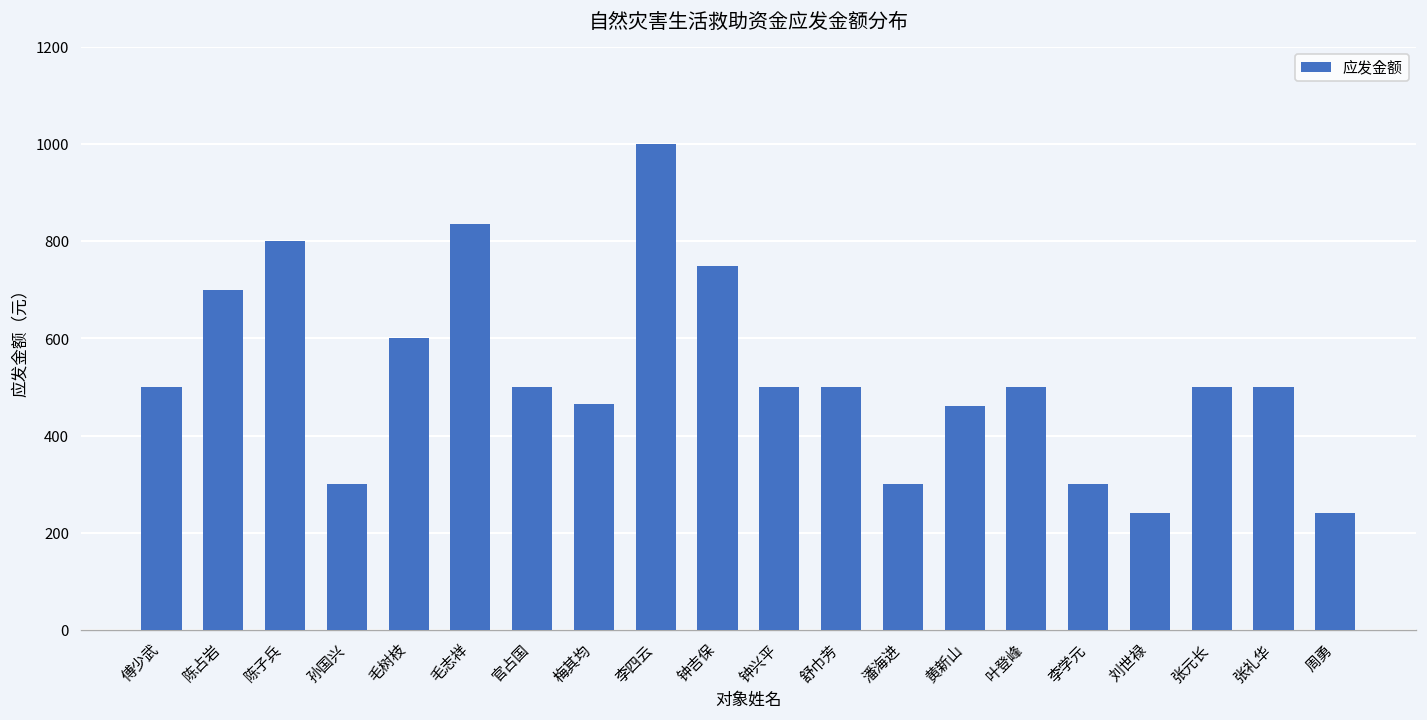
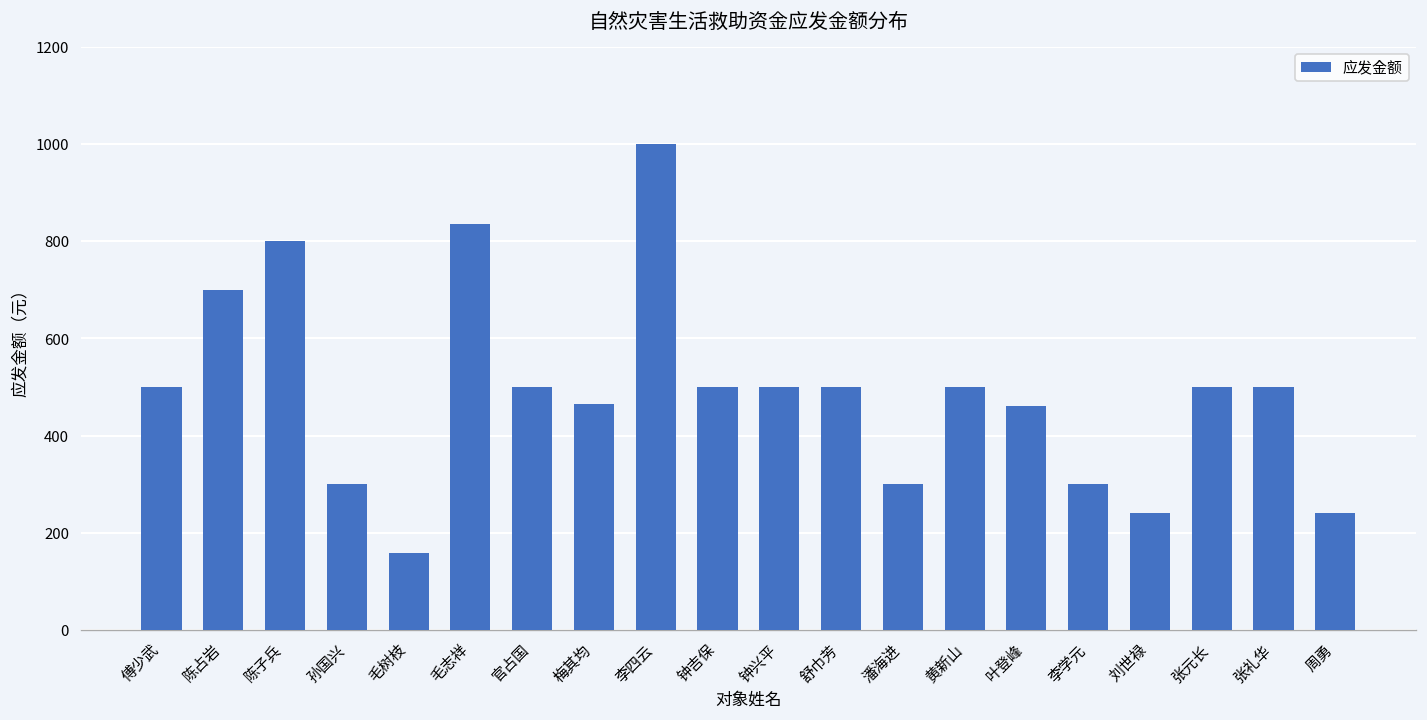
  {
    "傅少武": 500,
    "陈占岩": 700,
    "陈子兵": 800,
    "孙国兴": 300,
-   "毛树枝": 600,
+   "毛树枝": 160,
    "毛志祥": 840,
    "官占国": 500,
    "梅其均": 470,
    "李四云": 1000,
-   "钟吉保": 750,
+   "钟吉保": 500,
    "钟兴平": 500,
    "舒巾芳": 500,
    "潘海进": 300,
-   "黄新山": 460,
-   "叶登峰": 500,
+   "黄新山": 500,
+   "叶登峰": 460,
    "李学元": 300,
    "刘世禄": 240,
    "张元长": 500,
    "张礼华": 500,
    "周勇": 240
  }
